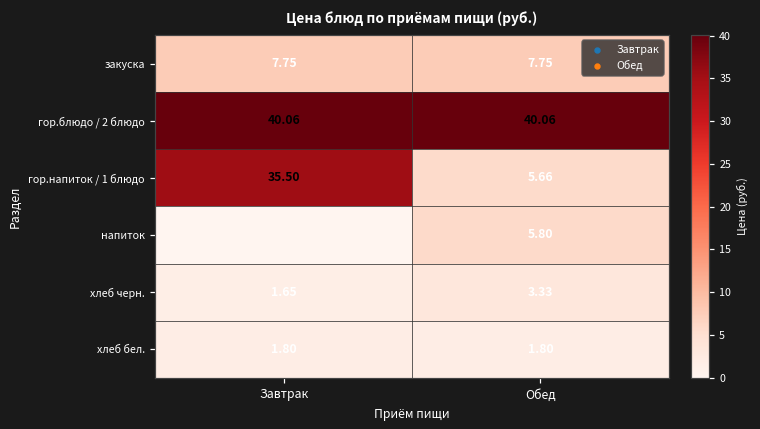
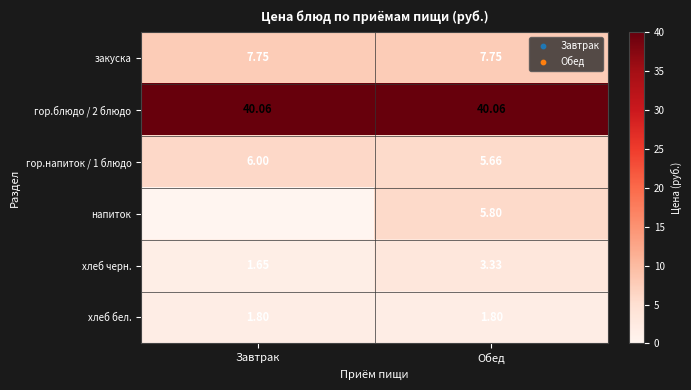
  {
    "закуска": {
      "Завтрак": 7.75,
      "Обед": 7.75
    },
    "гор.блюдо / 2 блюдо": {
      "Завтрак": 40.06,
      "Обед": 40.06
    },
    "гор.напиток / 1 блюдо": {
-     "Завтрак": 35.50,
+     "Завтрак": 6.00,
      "Обед": 5.66
    },
    "напиток": {
      "Обед": 5.80
    }
  }
